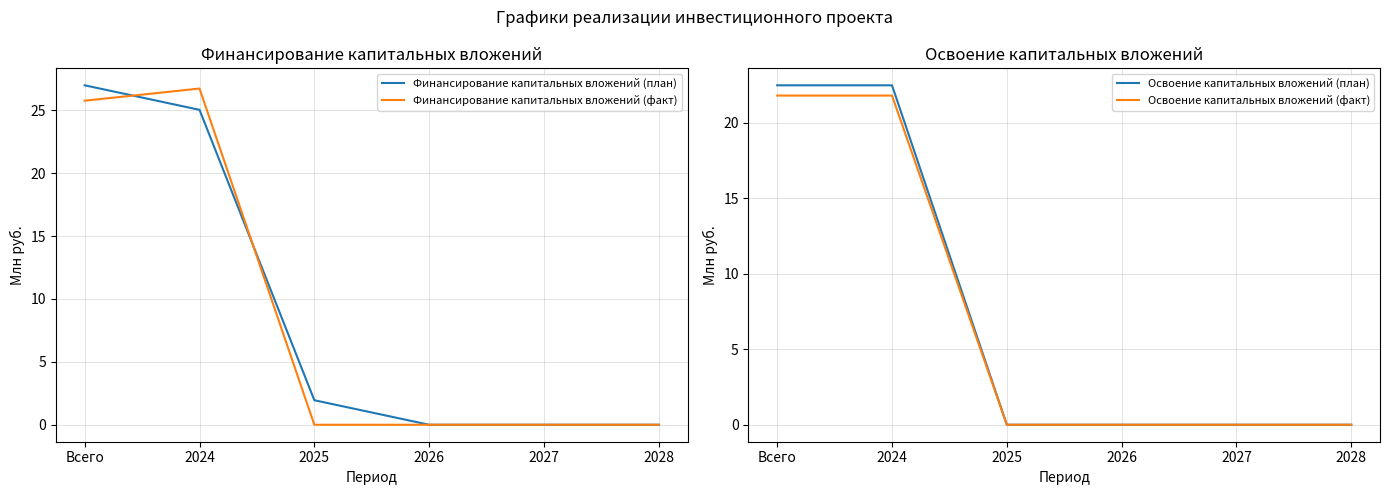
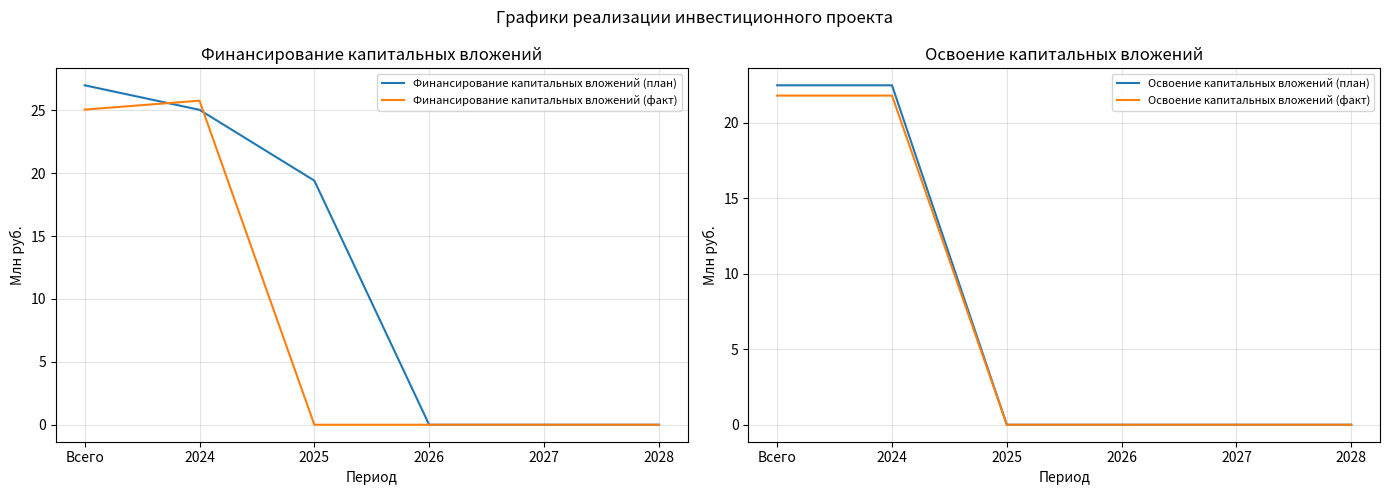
  {
    "Финансирование капитальных вложений": {
      "Финансирование капитальных вложений (план)": {
        "Всего": 27.0,
        "2024": 25.0,
-       "2025": 2.0
+       "2025": 19.4
      },
      "Финансирование капитальных вложений (факт)": {
-       "Всего": 25.8,
-       "2024": 26.7,
+       "Всего": 25.1,
+       "2024": 25.8,
        "2025": 0.0
      }
    },
    "Освоение капитальных вложений": {
      "Освоение капитальных вложений (план)": {
        "Всего": 22.5,
        "2024": 22.5
      },
      "Освоение капитальных вложений (факт)": {
        "Всего": 21.8,
        "2024": 21.8
      }
    }
  }
